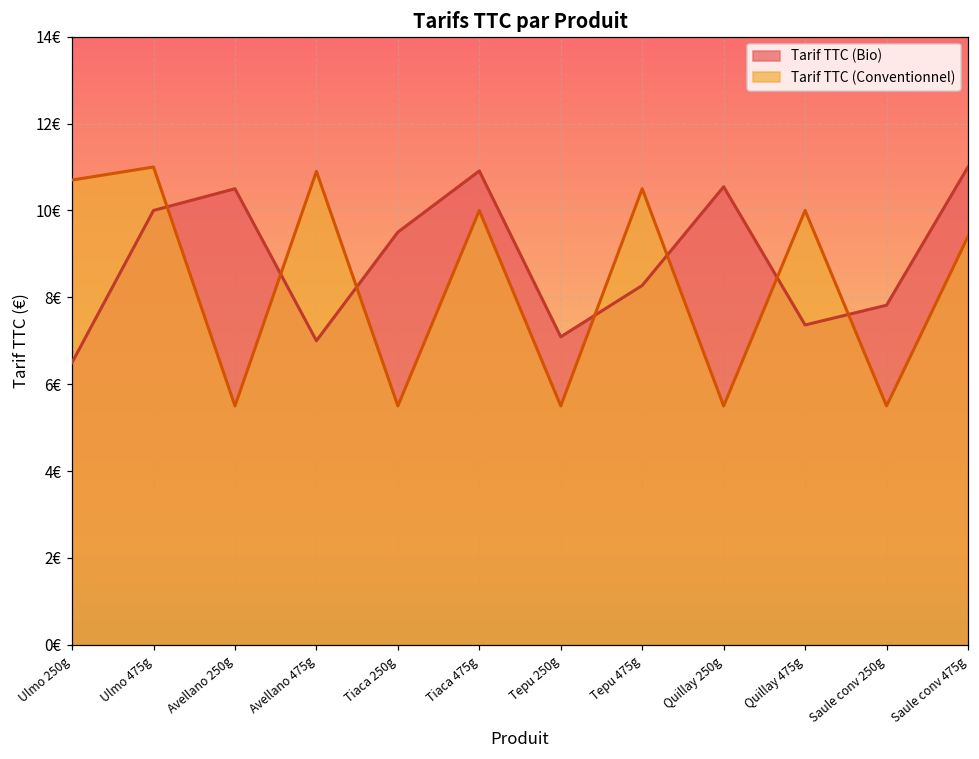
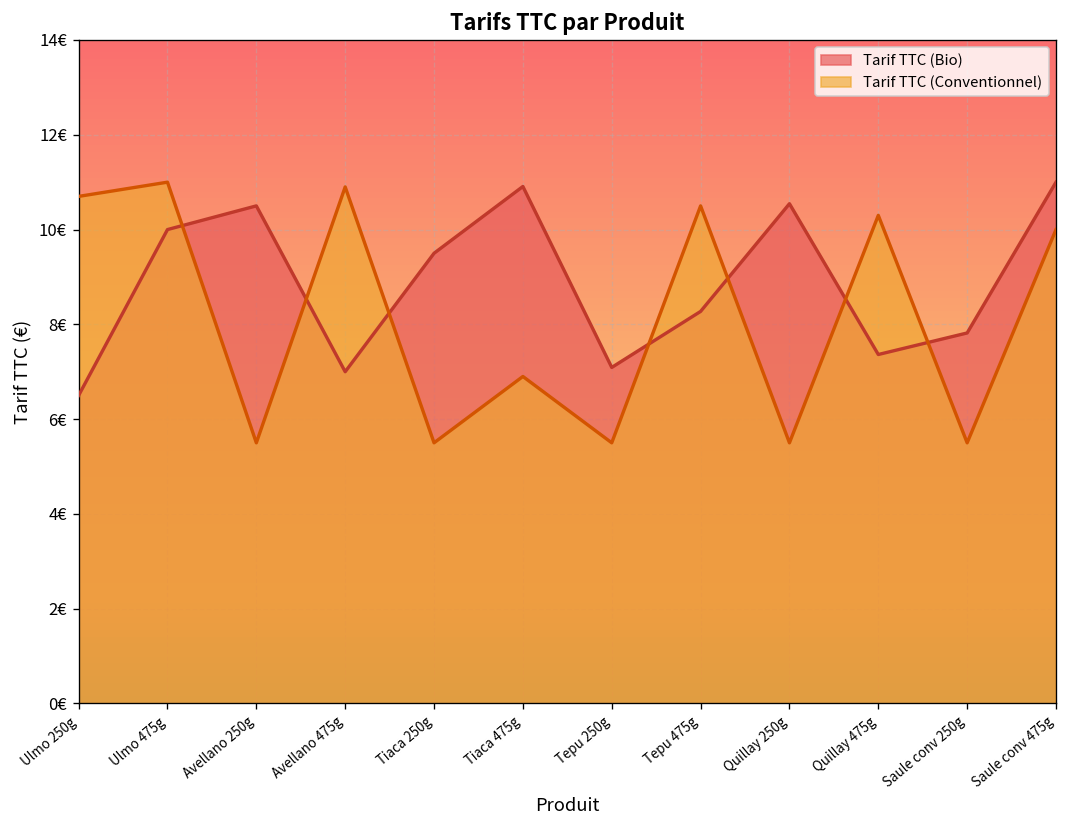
  {
    "Tarif TTC (Bio)": {
      "Ulmo 250g": "6.5€",
      "Ulmo 475g": "10.0€",
      "Avellano 250g": "10.5€",
      "Avellano 475g": "7.0€",
      "Tiaca 250g": "9.5€",
      "Tiaca 475g": "10.9€",
      "Tepu 250g": "7.1€",
      "Tepu 475g": "8.3€",
      "Quillay 250g": "10.5€",
      "Quillay 475g": "7.4€",
      "Saule conv 250g": "7.8€",
      "Saule conv 475g": "11.0€"
    },
    "Tarif TTC (Conventionnel)": {
      "Ulmo 250g": "10.7€",
      "Ulmo 475g": "11.0€",
      "Avellano 250g": "5.5€",
      "Avellano 475g": "10.9€",
      "Tiaca 250g": "5.5€",
-     "Tiaca 475g": "10.0€",
+     "Tiaca 475g": "6.9€",
      "Tepu 250g": "5.5€",
      "Tepu 475g": "10.5€",
      "Quillay 250g": "5.5€",
-     "Quillay 475g": "10.0€",
+     "Quillay 475g": "10.3€",
      "Saule conv 250g": "5.5€",
-     "Saule conv 475g": "9.4€"
+     "Saule conv 475g": "10.0€"
    }
  }
